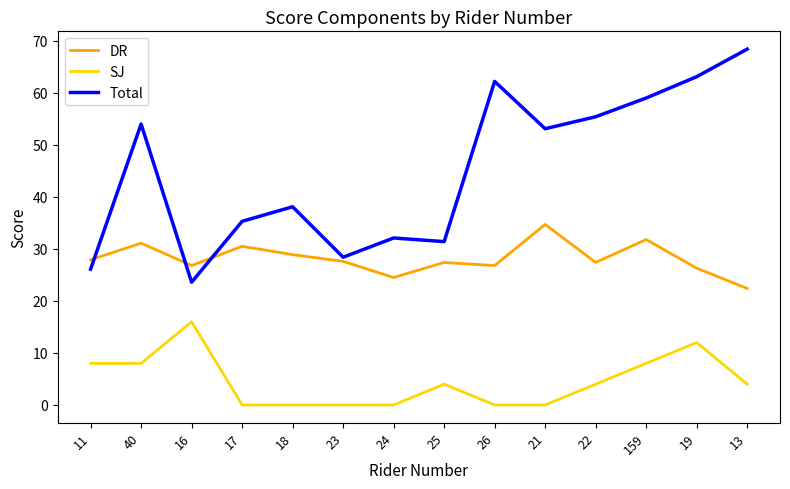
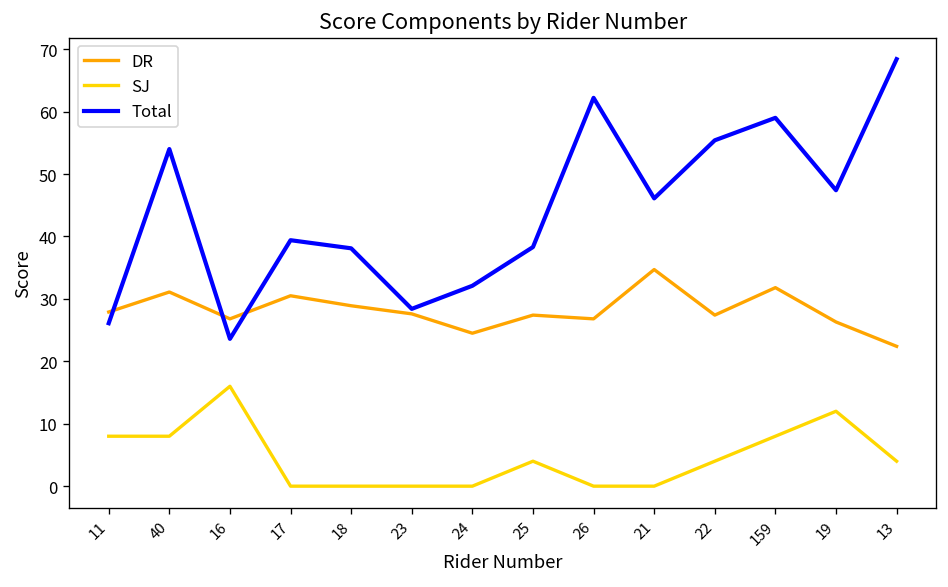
  {
    "Total": {
      "11": 26,
      "40": 54,
      "16": 24,
-     "17": 35,
+     "17": 39,
      "18": 38,
      "23": 28,
      "24": 32,
-     "25": 31,
+     "25": 38,
      "26": 62,
-     "21": 53,
+     "21": 46,
      "22": 55,
      "159": 59,
-     "19": 63,
+     "19": 47,
      "13": 68
    }
  }
